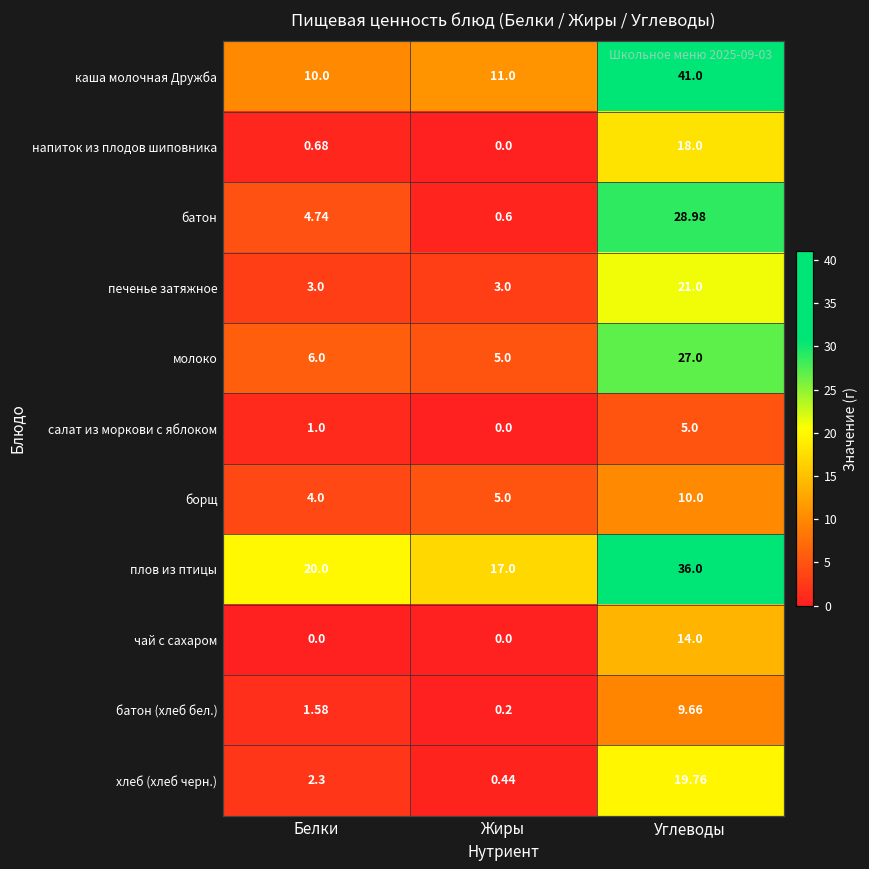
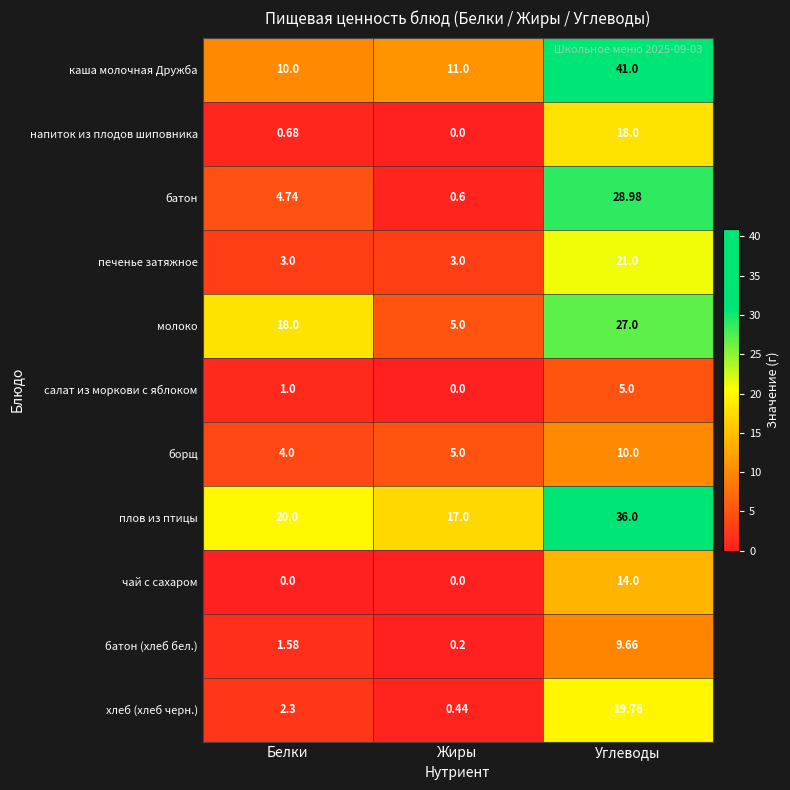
  {
    "каша молочная Дружба": {
      "Белки": 10.0,
      "Жиры": 11.0
    },
    "напиток из плодов шиповника": {
      "Белки": 0.68,
      "Жиры": 0.0,
      "Углеводы": 18.0
    },
    "батон": {
      "Белки": 4.74,
      "Жиры": 0.6,
      "Углеводы": 28.98
    },
    "печенье затяжное": {
      "Белки": 3.0,
      "Жиры": 3.0,
      "Углеводы": 21.0
    },
    "молоко": {
-     "Белки": 6.0,
+     "Белки": 18.0,
      "Жиры": 5.0,
      "Углеводы": 27.0
    },
    "салат из моркови с яблоком": {
      "Белки": 1.0,
      "Жиры": 0.0,
      "Углеводы": 5.0
    },
    "борщ": {
      "Белки": 4.0,
      "Жиры": 5.0,
      "Углеводы": 10.0
    },
    "плов из птицы": {
      "Белки": 20.0,
      "Жиры": 17.0,
      "Углеводы": 36.0
    },
    "чай с сахаром": {
      "Белки": 0.0,
      "Жиры": 0.0,
      "Углеводы": 14.0
    },
    "батон (хлеб бел.)": {
      "Белки": 1.58,
      "Жиры": 0.2,
      "Углеводы": 9.66
    },
    "хлеб (хлеб черн.)": {
      "Белки": 2.3,
      "Жиры": 0.44,
      "Углеводы": 19.76
    }
  }
